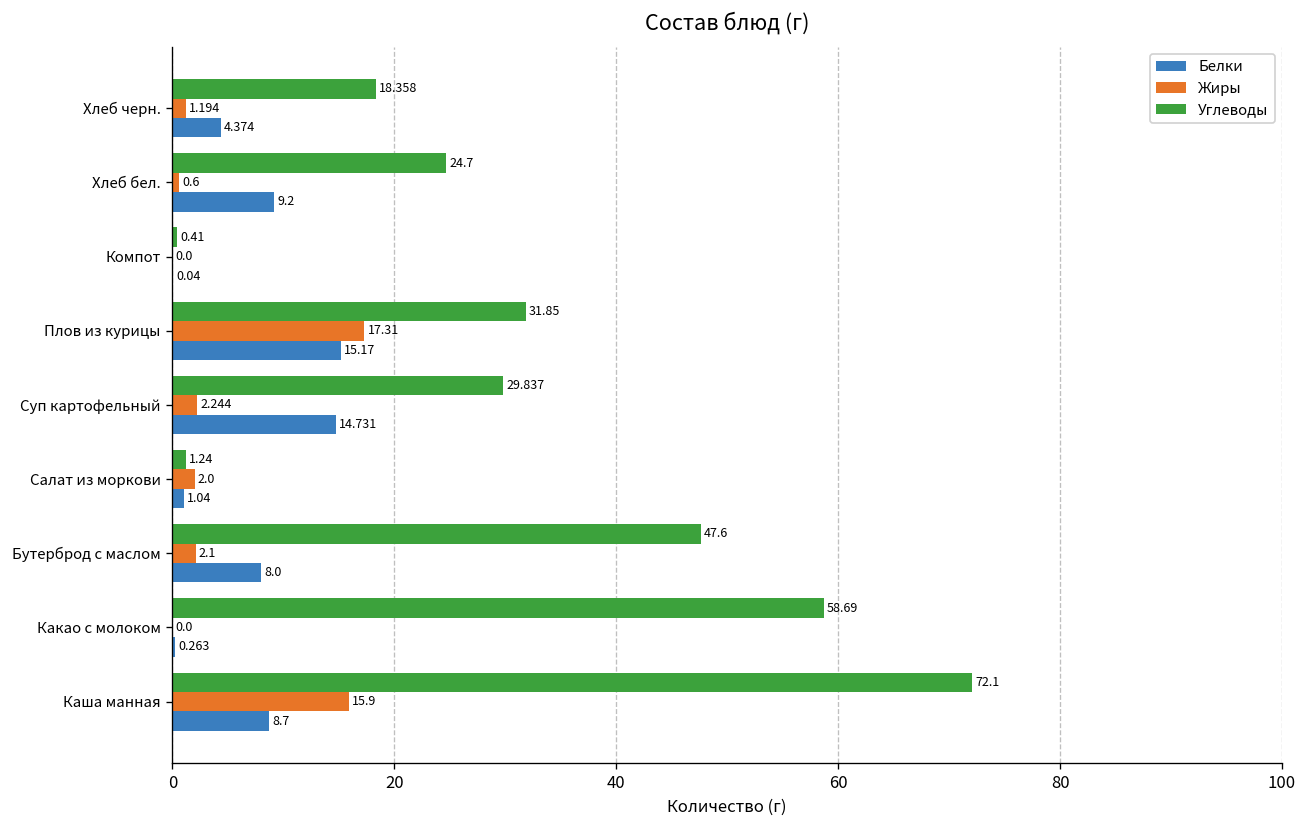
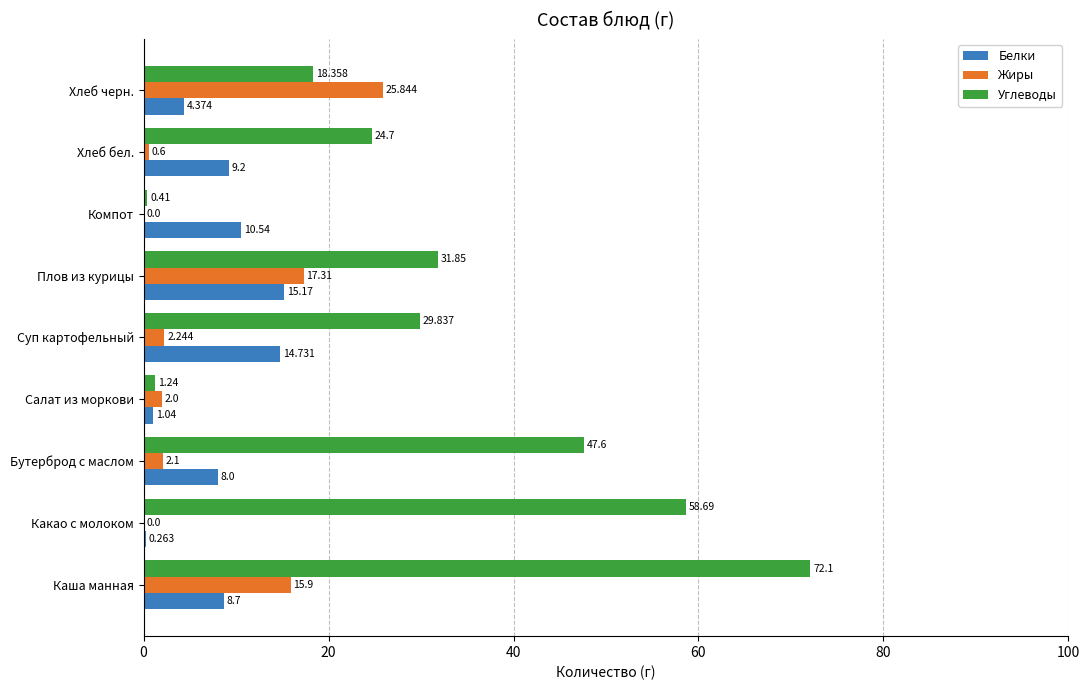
  {
    "Белки": {
      "Хлеб черн.": 4.374,
      "Хлеб бел.": 9.2,
-     "Компот": 0.04,
+     "Компот": 10.54,
      "Плов из курицы": 15.17,
      "Суп картофельный": 14.731,
      "Салат из моркови": 1.04,
      "Бутерброд с маслом": 8.0,
      "Какао с молоком": 0.263,
      "Каша манная": 8.7
    },
    "Жиры": {
-     "Хлеб черн.": 1.194,
+     "Хлеб черн.": 25.844,
      "Хлеб бел.": 0.6,
      "Компот": 0.0,
      "Плов из курицы": 17.31,
      "Суп картофельный": 2.244,
      "Салат из моркови": 2.0,
      "Бутерброд с маслом": 2.1,
      "Какао с молоком": 0.0,
      "Каша манная": 15.9
    },
    "Углеводы": {
      "Хлеб черн.": 18.358,
      "Хлеб бел.": 24.7,
      "Компот": 0.41,
      "Плов из курицы": 31.85,
      "Суп картофельный": 29.837,
      "Салат из моркови": 1.24,
      "Бутерброд с маслом": 47.6,
      "Какао с молоком": 58.69,
      "Каша манная": 72.1
    }
  }
